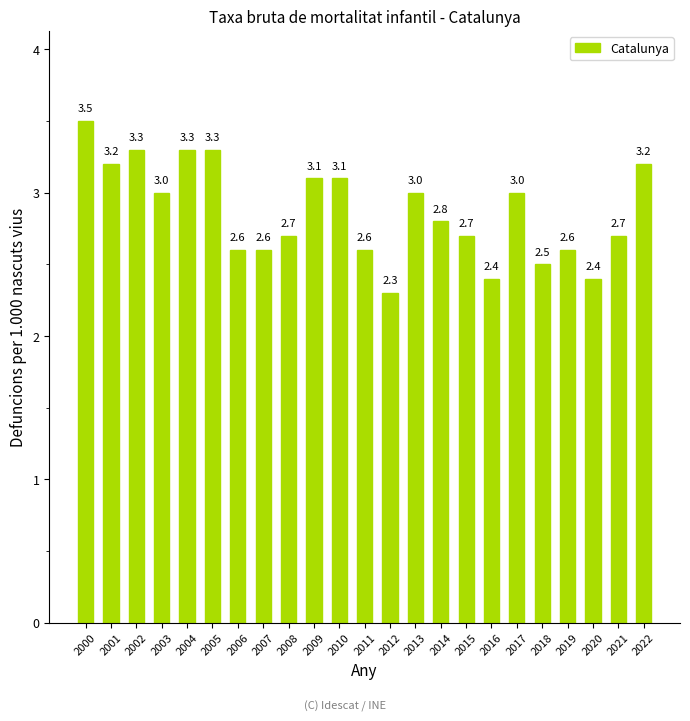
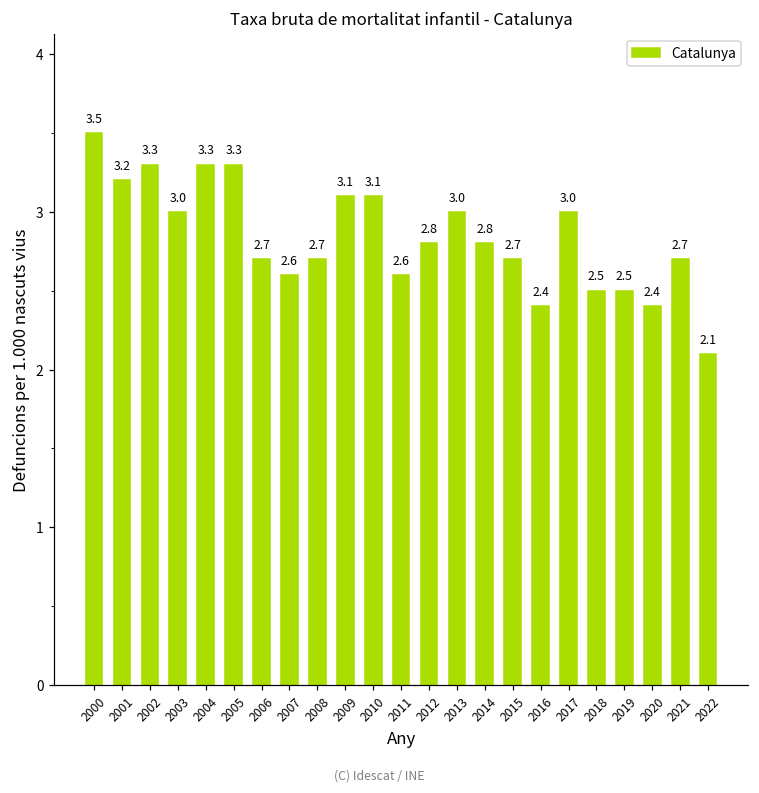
  {
    "2000": 3.5,
    "2001": 3.2,
    "2002": 3.3,
    "2003": 3.0,
    "2004": 3.3,
    "2005": 3.3,
-   "2006": 2.6,
+   "2006": 2.7,
    "2007": 2.6,
    "2008": 2.7,
    "2009": 3.1,
    "2010": 3.1,
    "2011": 2.6,
-   "2012": 2.3,
+   "2012": 2.8,
    "2013": 3.0,
    "2014": 2.8,
    "2015": 2.7,
    "2016": 2.4,
    "2017": 3.0,
    "2018": 2.5,
-   "2019": 2.6,
+   "2019": 2.5,
    "2020": 2.4,
    "2021": 2.7,
-   "2022": 3.2
+   "2022": 2.1
  }
